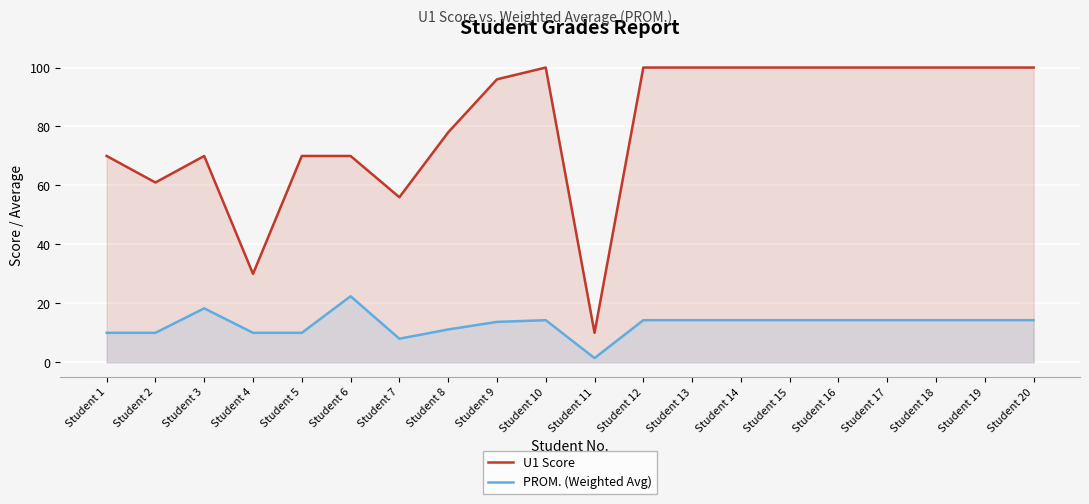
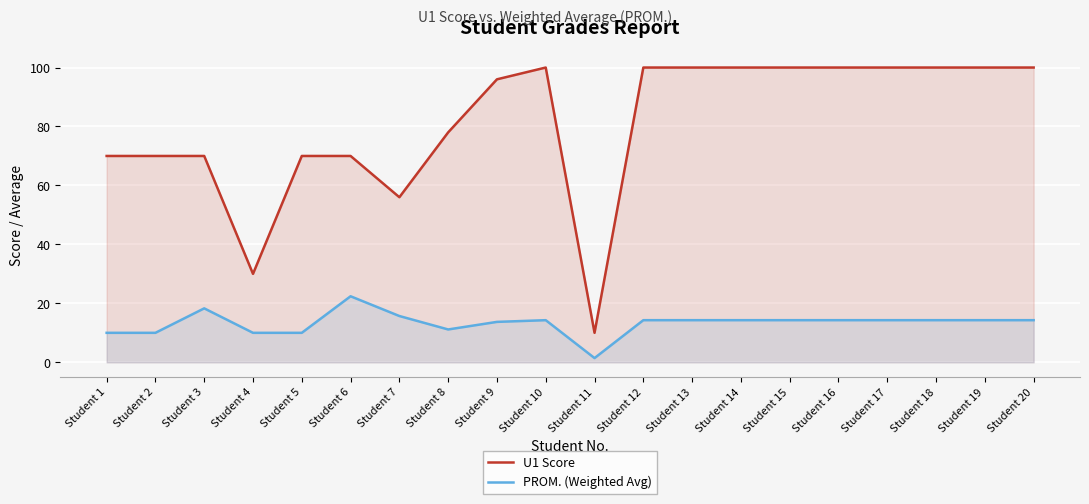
  {
    "U1 Score": {
      "Student 1": 70,
-     "Student 2": 61,
+     "Student 2": 70,
      "Student 3": 70,
      "Student 4": 30,
      "Student 5": 70,
      "Student 6": 70,
      "Student 7": 56,
      "Student 8": 78,
      "Student 9": 96,
      "Student 10": 100,
      "Student 11": 10,
      "Student 12": 100,
      "Student 13": 100,
      "Student 14": 100,
      "Student 15": 100,
      "Student 16": 100,
      "Student 17": 100,
      "Student 18": 100,
      "Student 19": 100,
      "Student 20": 100
    },
    "PROM. (Weighted Avg)": {
      "Student 1": 10,
      "Student 2": 10,
      "Student 3": 18,
      "Student 4": 10,
      "Student 5": 10,
      "Student 6": 22,
-     "Student 7": 8,
+     "Student 7": 16,
      "Student 8": 11,
      "Student 9": 14,
      "Student 10": 14,
      "Student 11": 1,
      "Student 12": 14,
      "Student 13": 14,
      "Student 14": 14,
      "Student 15": 14,
      "Student 16": 14,
      "Student 17": 14,
      "Student 18": 14,
      "Student 19": 14,
      "Student 20": 14
    }
  }
